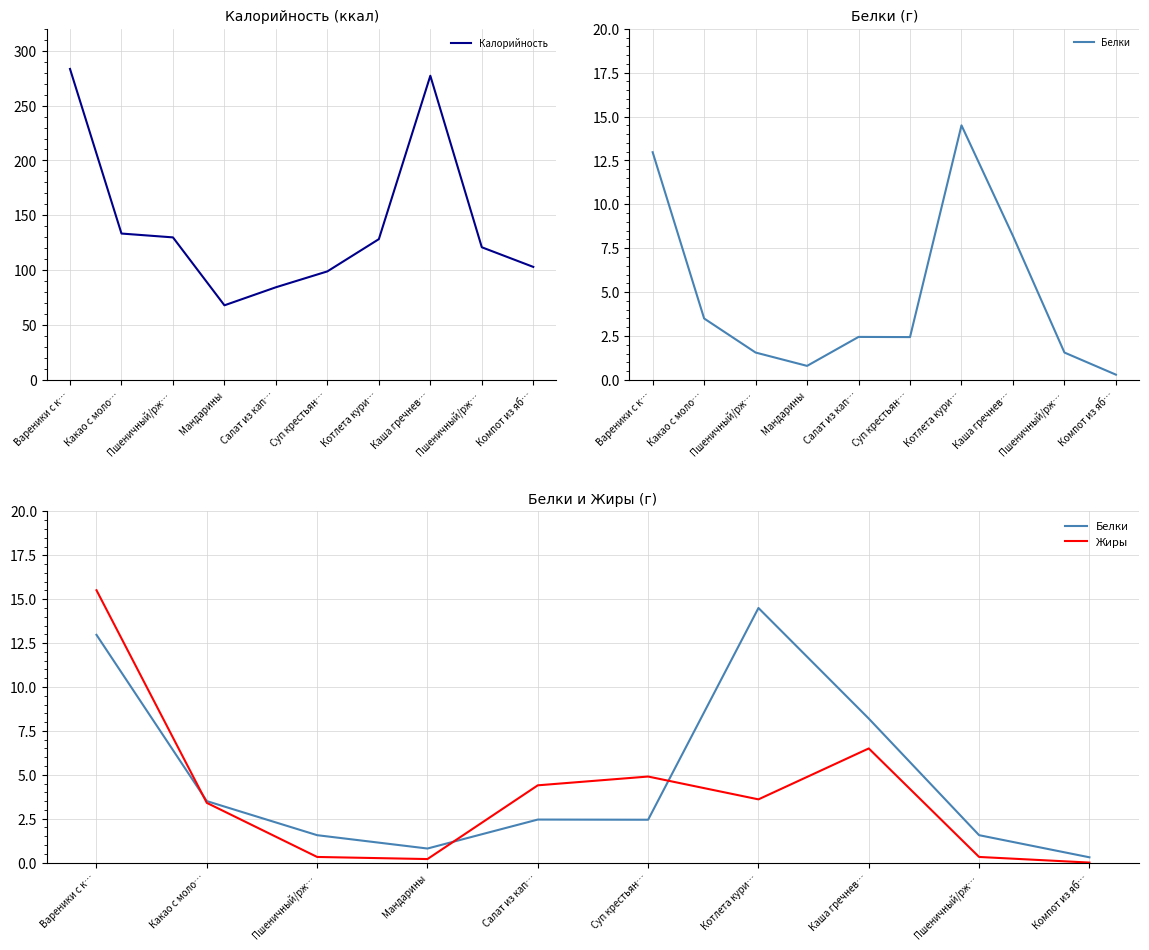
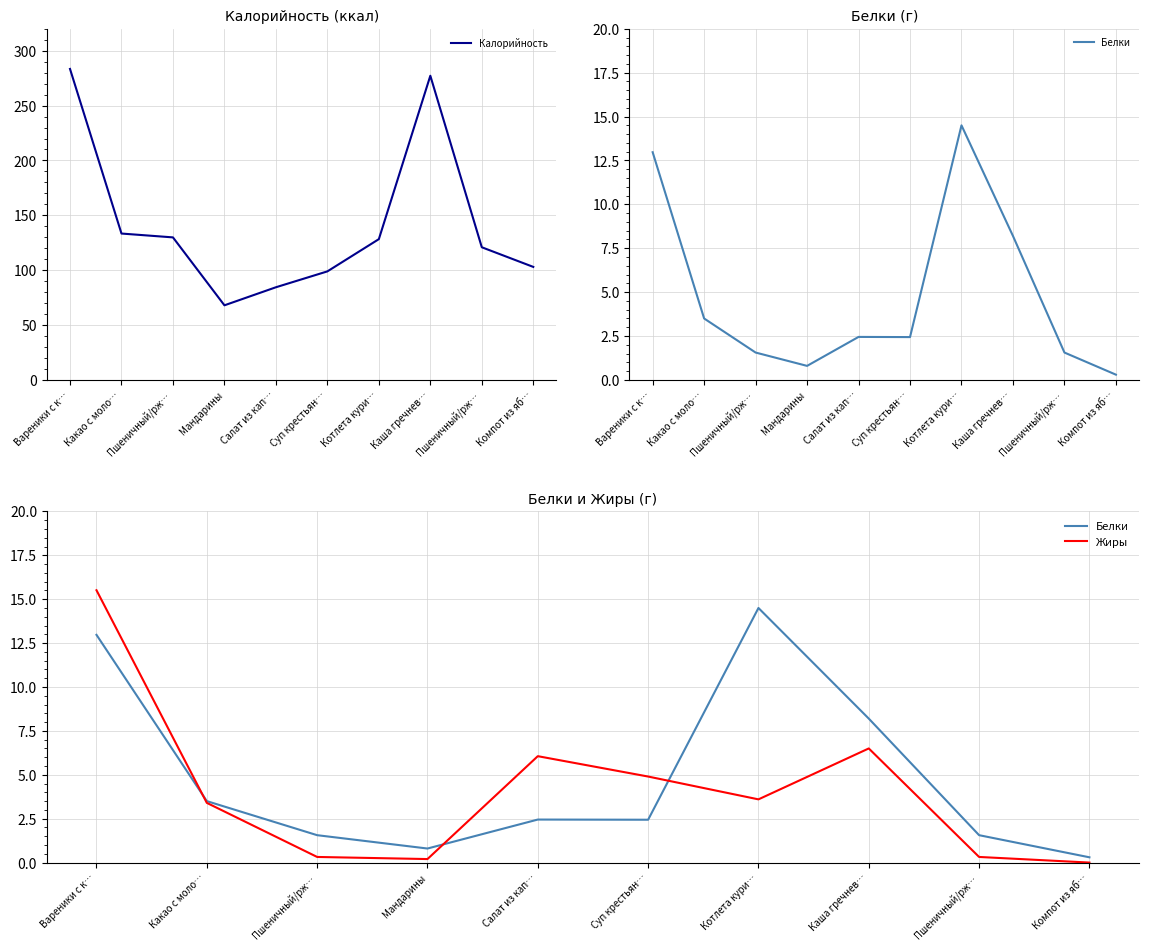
  {
    "Калорийность (ккал)": {
      "Вареники с к…": 283,
      "Какао с моло…": 133,
      "Мандарины": 68,
      "Салат из кап…": 84,
      "Суп крестьян…": 99,
      "Котлета кури…": 128,
      "Каша гречнев…": 277,
      "Компот из яб…": 103
    },
    "Белки (г)": {
      "Вареники с к…": 13.0,
      "Какао с моло…": 3.5,
      "Мандарины": 0.8,
      "Салат из кап…": 2.5,
      "Суп крестьян…": 2.4,
      "Котлета кури…": 14.5,
      "Каша гречнев…": 8.2,
      "Компот из яб…": 0.3
    },
    "Белки и Жиры (г)": {
      "Белки": {
        "Вареники с к…": 13.0,
        "Мандарины": 0.8,
        "Салат из кап…": 2.5,
        "Суп крестьян…": 2.4,
        "Котлета кури…": 14.5,
        "Каша гречнев…": 8.2,
        "Компот из яб…": 0.3
      },
      "Жиры": {
        "Вареники с к…": 15.5,
        "Мандарины": 0.2,
-       "Салат из кап…": 4.4,
+       "Салат из кап…": 6.1,
        "Суп крестьян…": 4.9,
        "Котлета кури…": 3.6,
        "Каша гречнев…": 6.5,
        "Компот из яб…": 0.0
      }
    }
  }
